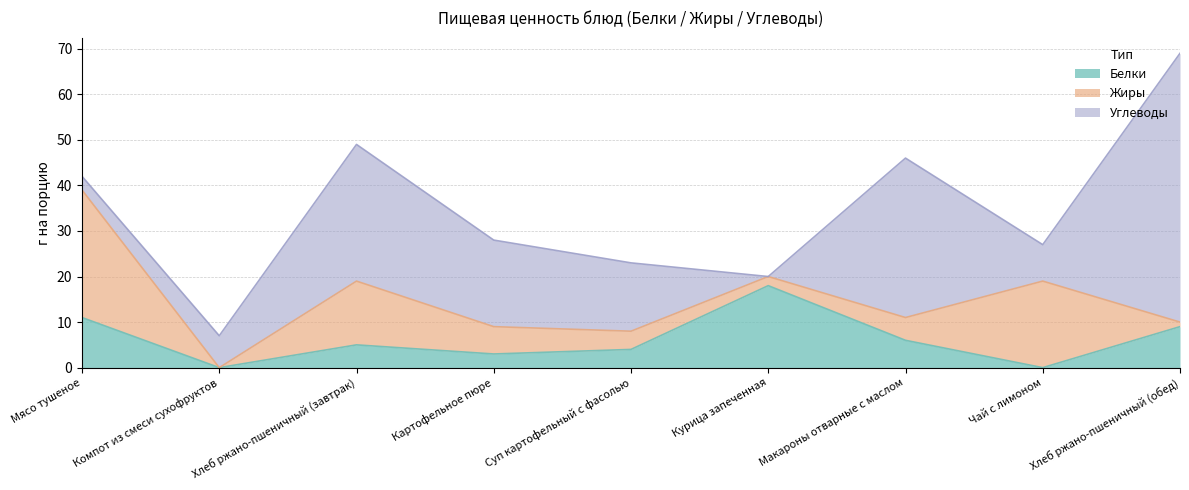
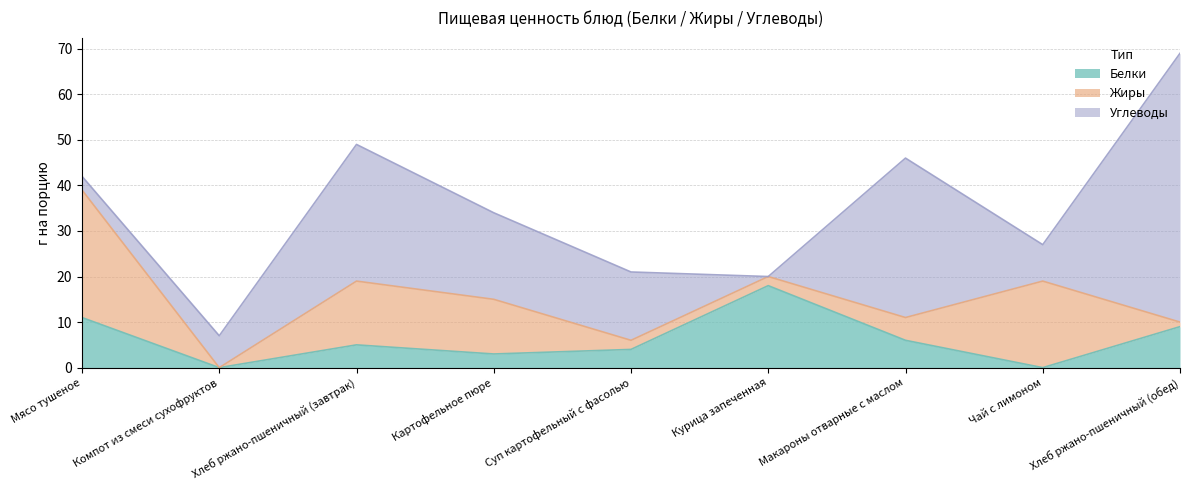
  {
    "Жиры": {
      "Мясо тушеное": 28,
      "Хлеб ржано-пшеничный (завтрак)": 14,
-     "Картофельное пюре": 6,
-     "Суп картофельный с фасолью": 4,
+     "Картофельное пюре": 12,
+     "Суп картофельный с фасолью": 2,
      "Макароны отварные с маслом": 5,
      "Чай с лимоном": 19,
      "Хлеб ржано-пшеничный (обед)": 1
    }
  }
